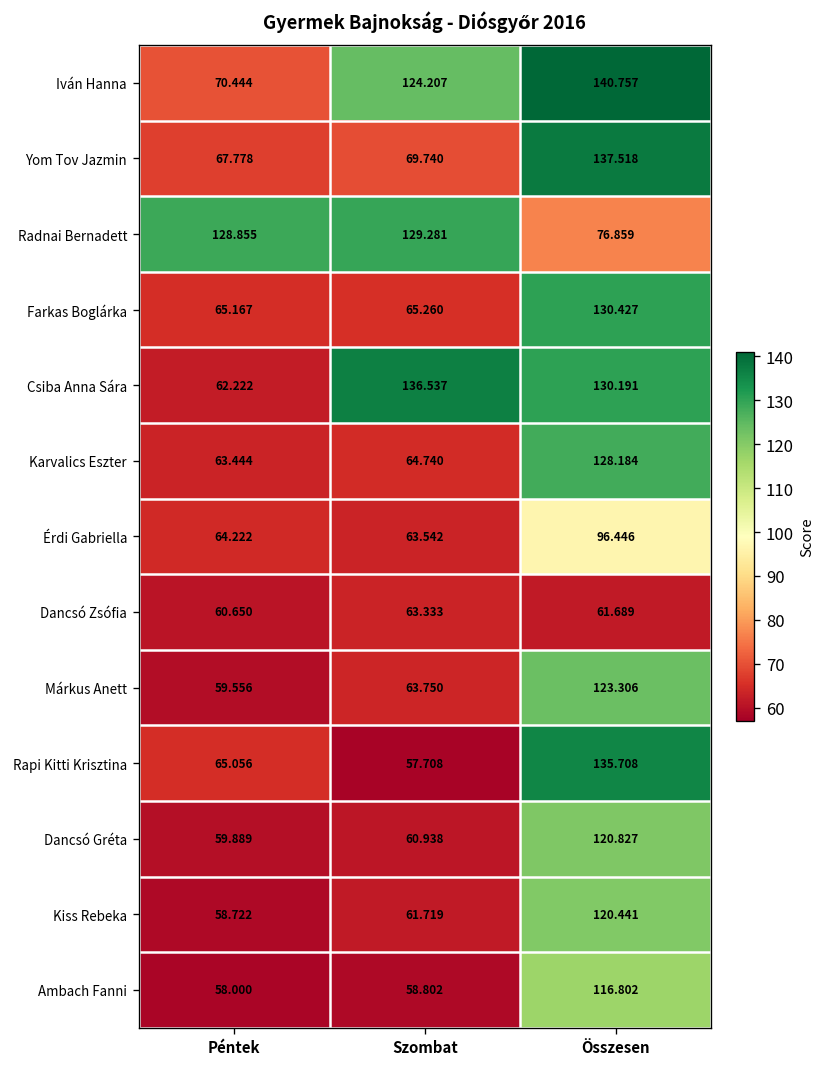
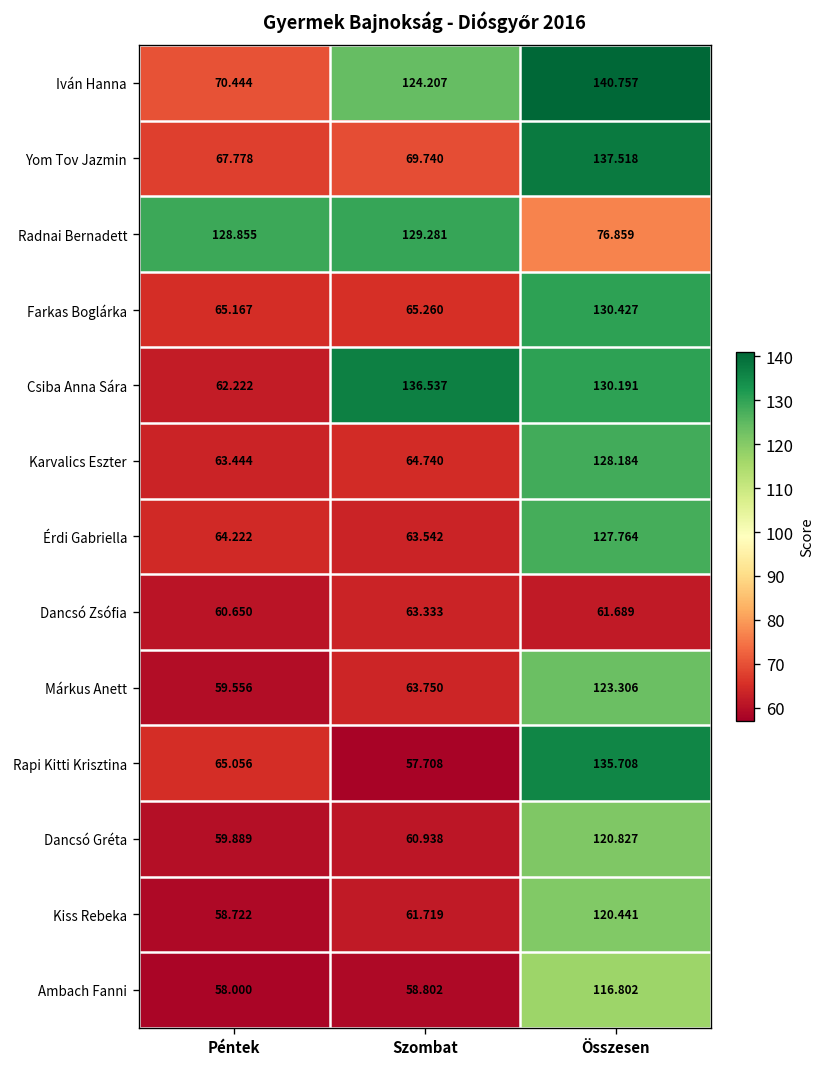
  {
    "Iván Hanna": {
      "Péntek": 70.444,
      "Szombat": 124.207,
      "Összesen": 140.757
    },
    "Yom Tov Jazmin": {
      "Péntek": 67.778,
      "Szombat": 69.740,
      "Összesen": 137.518
    },
    "Radnai Bernadett": {
      "Péntek": 128.855,
      "Szombat": 129.281,
      "Összesen": 76.859
    },
    "Farkas Boglárka": {
      "Péntek": 65.167,
      "Szombat": 65.260,
      "Összesen": 130.427
    },
    "Csiba Anna Sára": {
      "Péntek": 62.222,
      "Szombat": 136.537,
      "Összesen": 130.191
    },
    "Karvalics Eszter": {
      "Péntek": 63.444,
      "Szombat": 64.740,
      "Összesen": 128.184
    },
    "Érdi Gabriella": {
      "Péntek": 64.222,
      "Szombat": 63.542,
-     "Összesen": 96.446
+     "Összesen": 127.764
    },
    "Dancsó Zsófia": {
      "Péntek": 60.650,
      "Szombat": 63.333,
      "Összesen": 61.689
    },
    "Márkus Anett": {
      "Péntek": 59.556,
      "Szombat": 63.750,
      "Összesen": 123.306
    },
    "Rapi Kitti Krisztina": {
      "Péntek": 65.056,
      "Szombat": 57.708,
      "Összesen": 135.708
    },
    "Dancsó Gréta": {
      "Péntek": 59.889,
      "Szombat": 60.938,
      "Összesen": 120.827
    },
    "Kiss Rebeka": {
      "Péntek": 58.722,
      "Szombat": 61.719,
      "Összesen": 120.441
    },
    "Ambach Fanni": {
      "Péntek": 58.000,
      "Szombat": 58.802,
      "Összesen": 116.802
    }
  }
